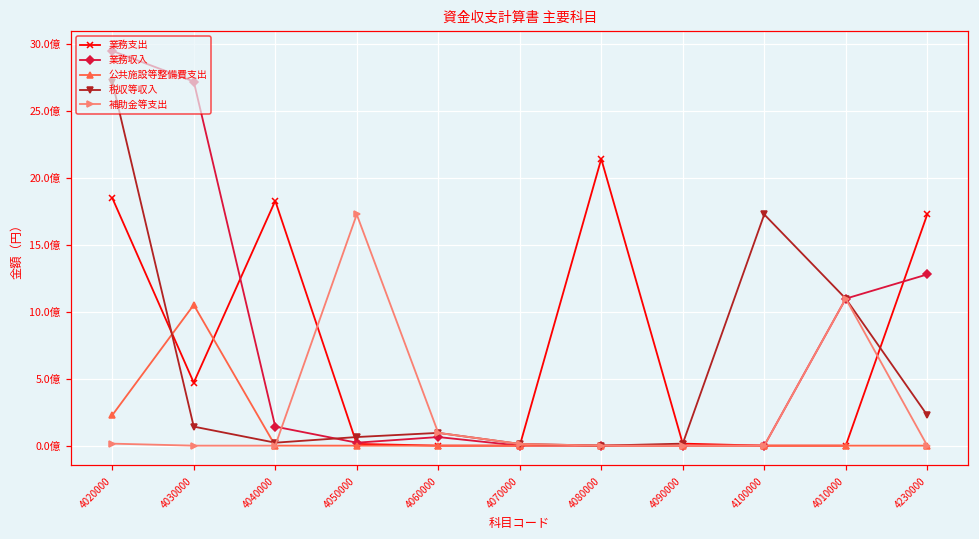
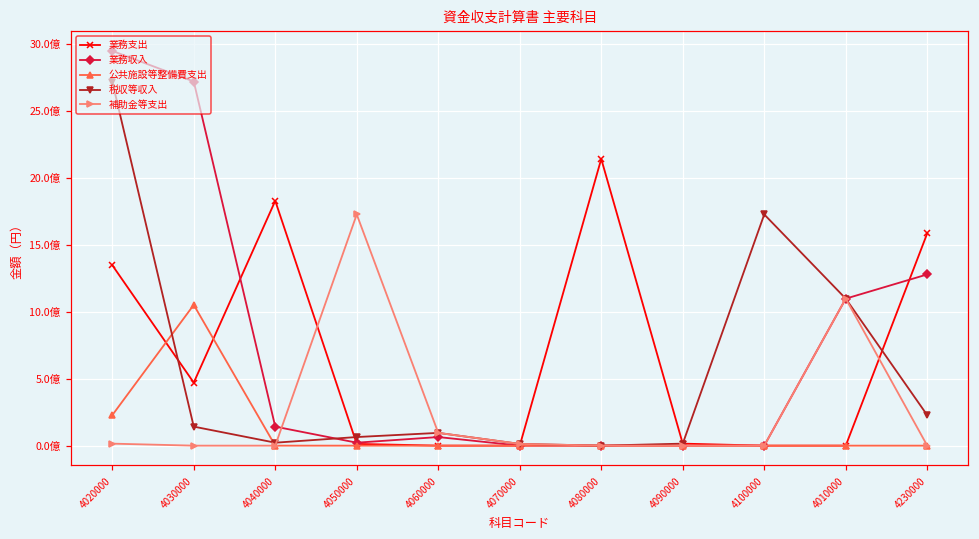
  {
    "業務支出": {
-     "4020000": "18.5億",
+     "4020000": "13.5億",
      "4030000": "4.7億",
      "4040000": "18.3億",
      "4080000": "21.4億",
-     "4230000": "17.3億"
+     "4230000": "15.9億"
    }
  }
